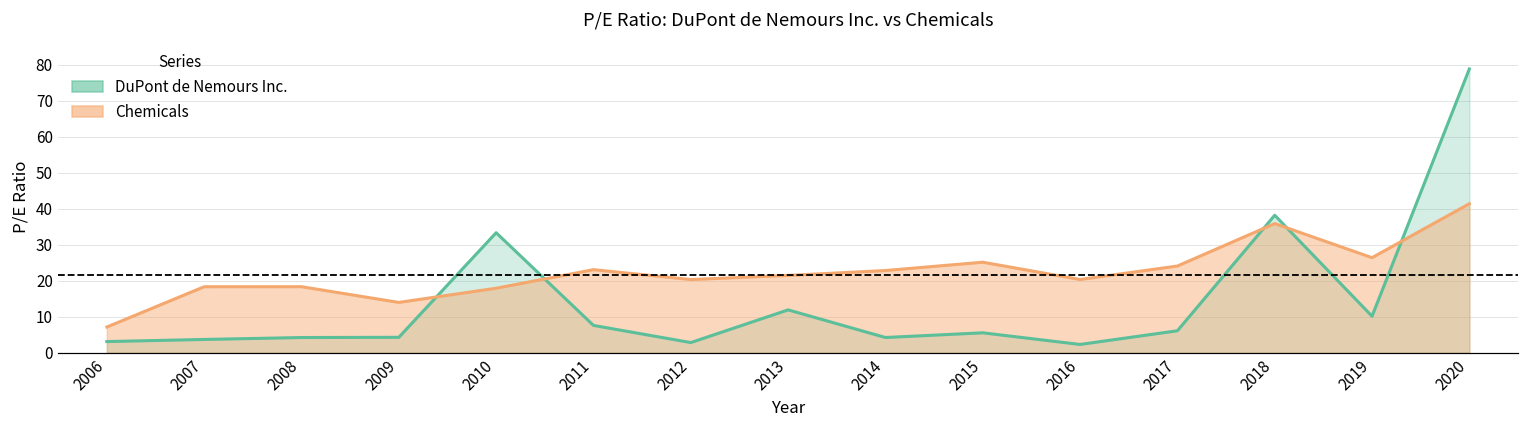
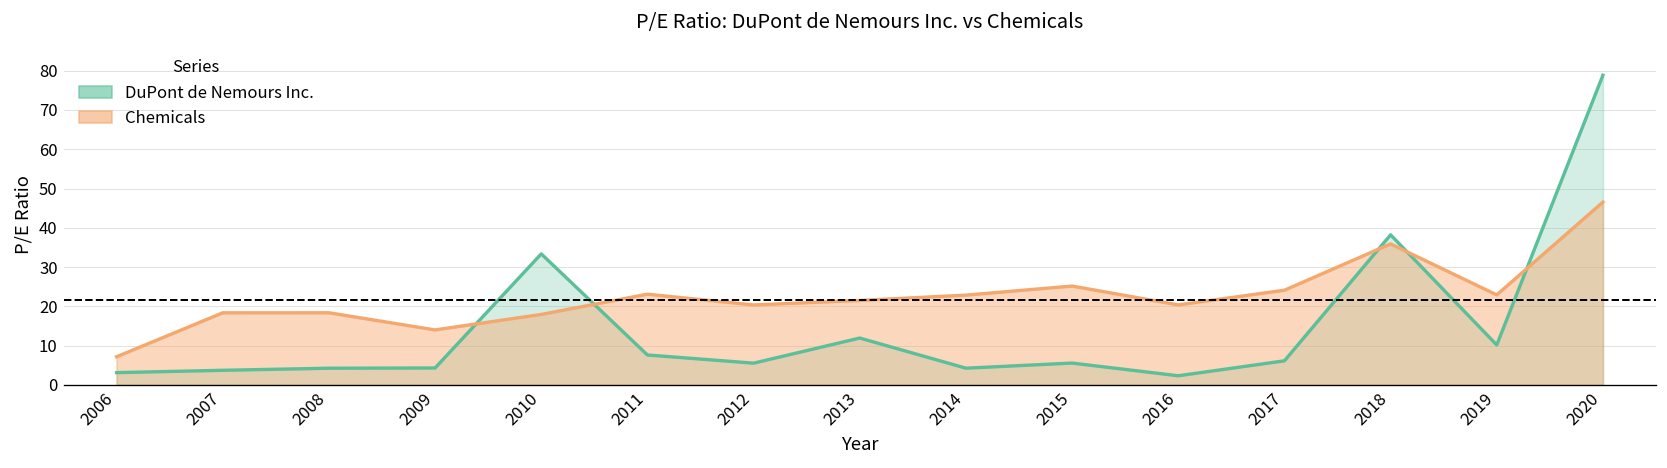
  {
    "DuPont de Nemours Inc.": {
      "2006": 3,
      "2007": 4,
      "2008": 4,
      "2009": 4,
      "2010": 33,
      "2011": 8,
-     "2012": 3,
+     "2012": 6,
      "2013": 12,
      "2014": 4,
      "2015": 6,
      "2016": 2,
      "2017": 6,
      "2018": 38,
      "2019": 10,
      "2020": 79
    },
    "Chemicals": {
      "2006": 7,
      "2007": 18,
      "2008": 18,
      "2009": 14,
      "2010": 18,
      "2011": 23,
      "2012": 20,
      "2013": 22,
      "2014": 23,
      "2015": 25,
      "2016": 20,
      "2017": 24,
      "2018": 36,
-     "2019": 26,
-     "2020": 41
+     "2019": 23,
+     "2020": 47
    }
  }
